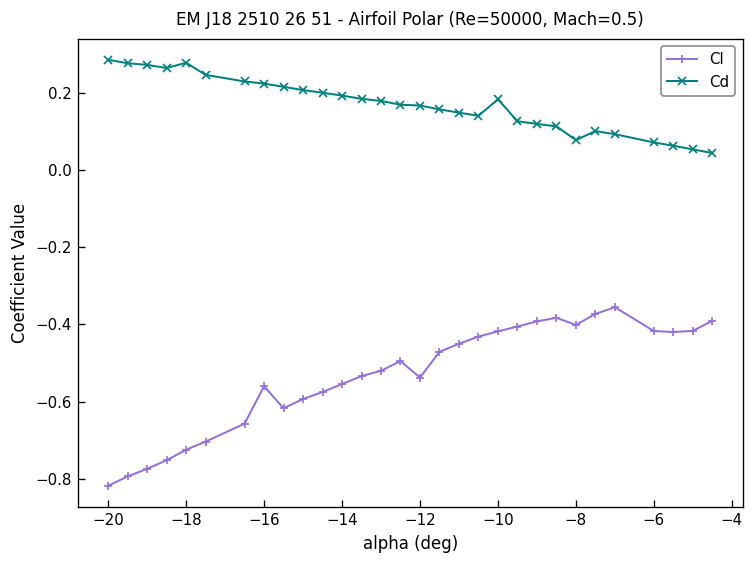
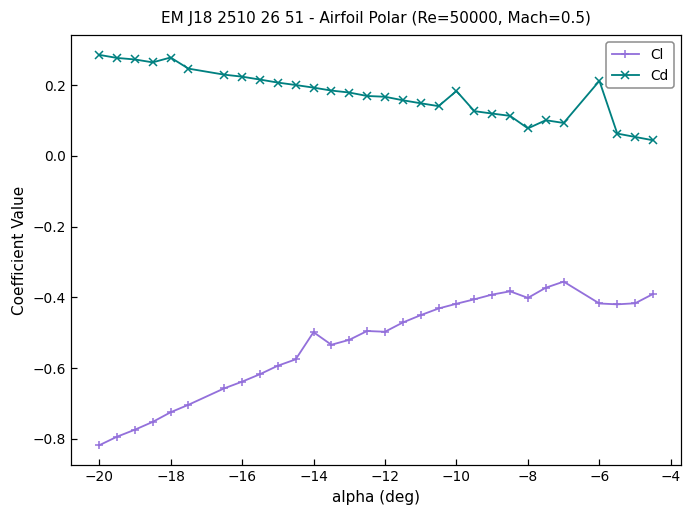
  {
    "Cl": {
      "−20": -0.82,
      "−18": -0.73,
-     "−16": -0.56,
-     "−14": -0.55,
-     "−12": -0.54,
+     "−16": -0.64,
+     "−14": -0.50,
+     "−12": -0.50,
      "−10": -0.42,
      "−8": -0.40,
      "−6": -0.42
    },
    "Cd": {
      "−20": 0.29,
      "−18": 0.28,
      "−16": 0.22,
      "−14": 0.19,
      "−12": 0.17,
      "−10": 0.18,
      "−8": 0.08,
-     "−6": 0.07
+     "−6": 0.21
    }
  }
